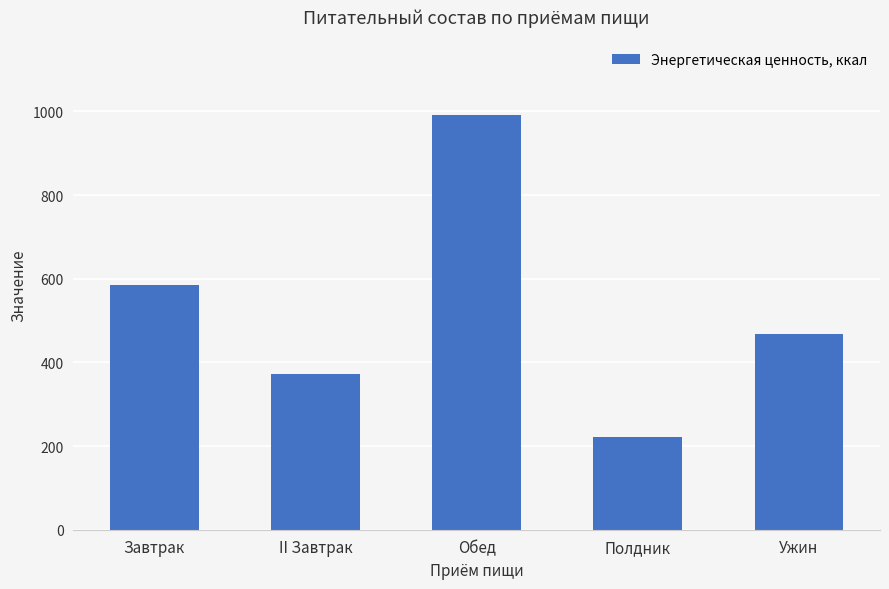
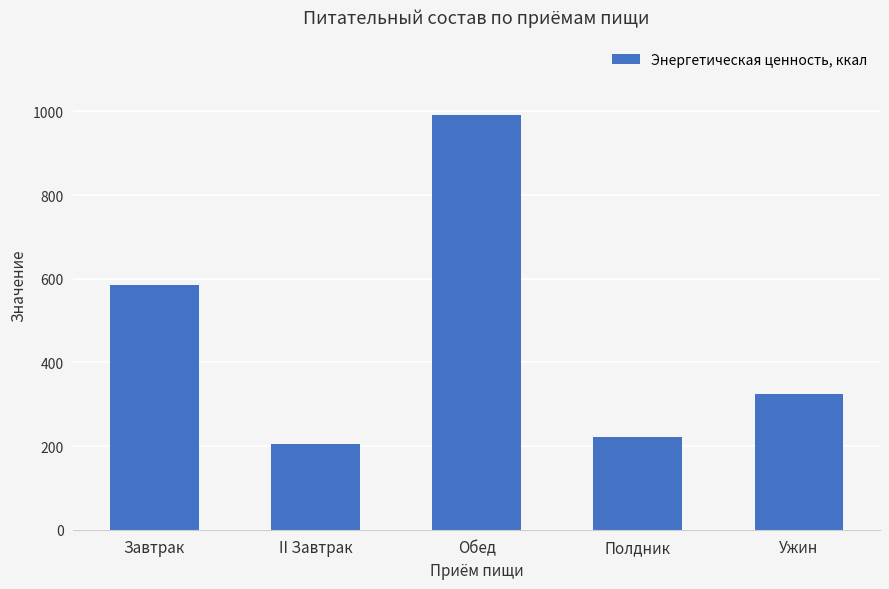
  {
    "Завтрак": 580,
-   "II Завтрак": 370,
+   "II Завтрак": 200,
    "Обед": 990,
    "Полдник": 220,
-   "Ужин": 470
+   "Ужин": 330
  }
